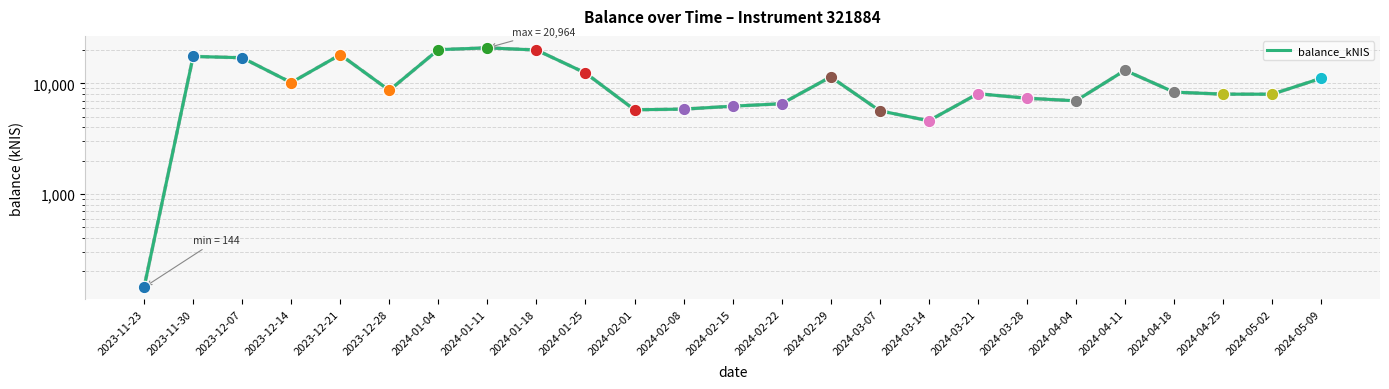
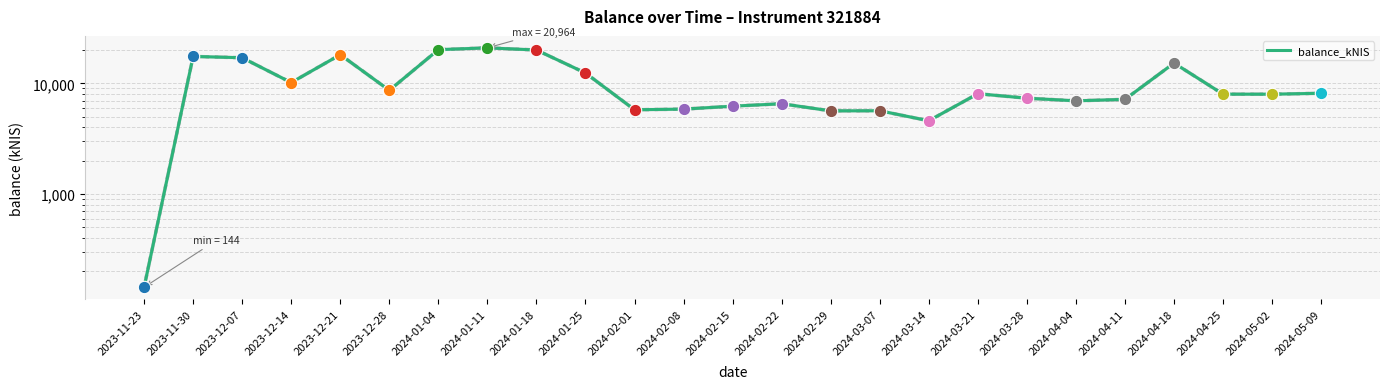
  {
    "balance_kNIS": {
-     "2024-02-29": "11,000",
-     "2024-04-11": "13,000",
-     "2024-04-18": "8,000",
-     "2024-05-09": "11,000"
+     "2024-02-29": "6,000",
+     "2024-04-11": "7,000",
+     "2024-04-18": "15,000",
+     "2024-05-09": "8,000"
    }
  }
